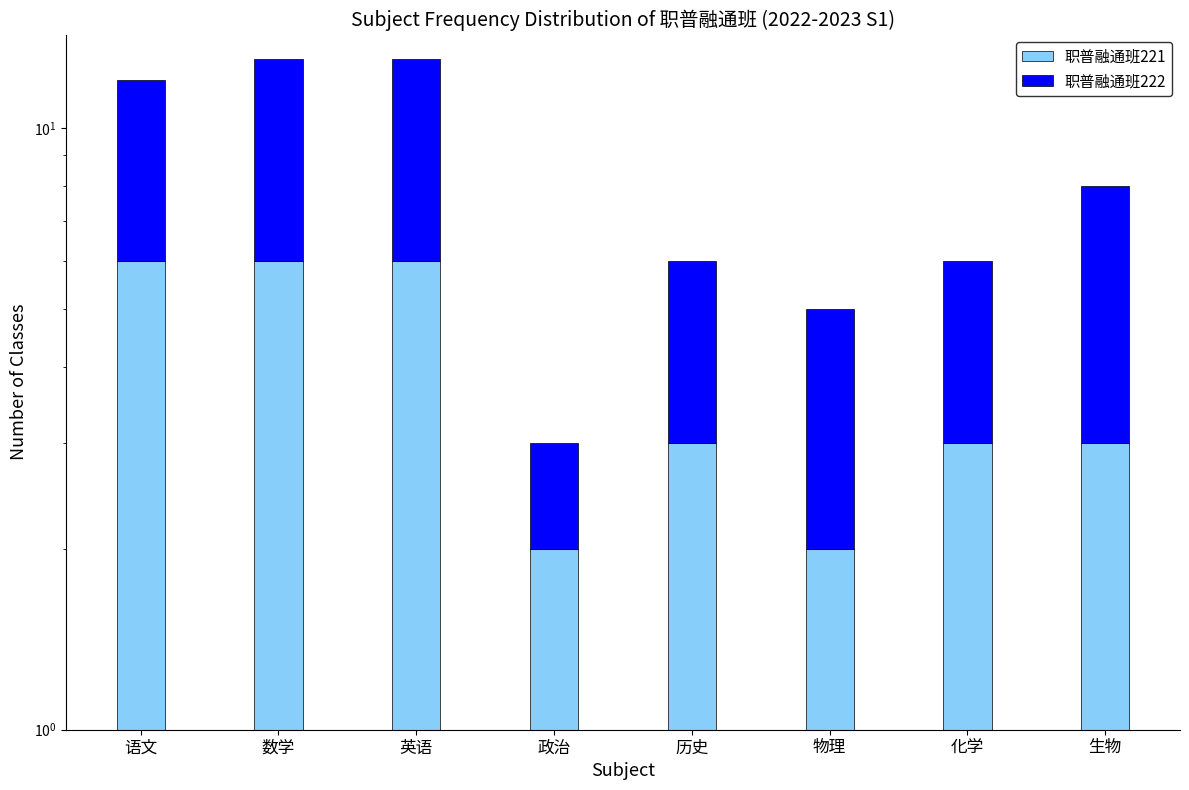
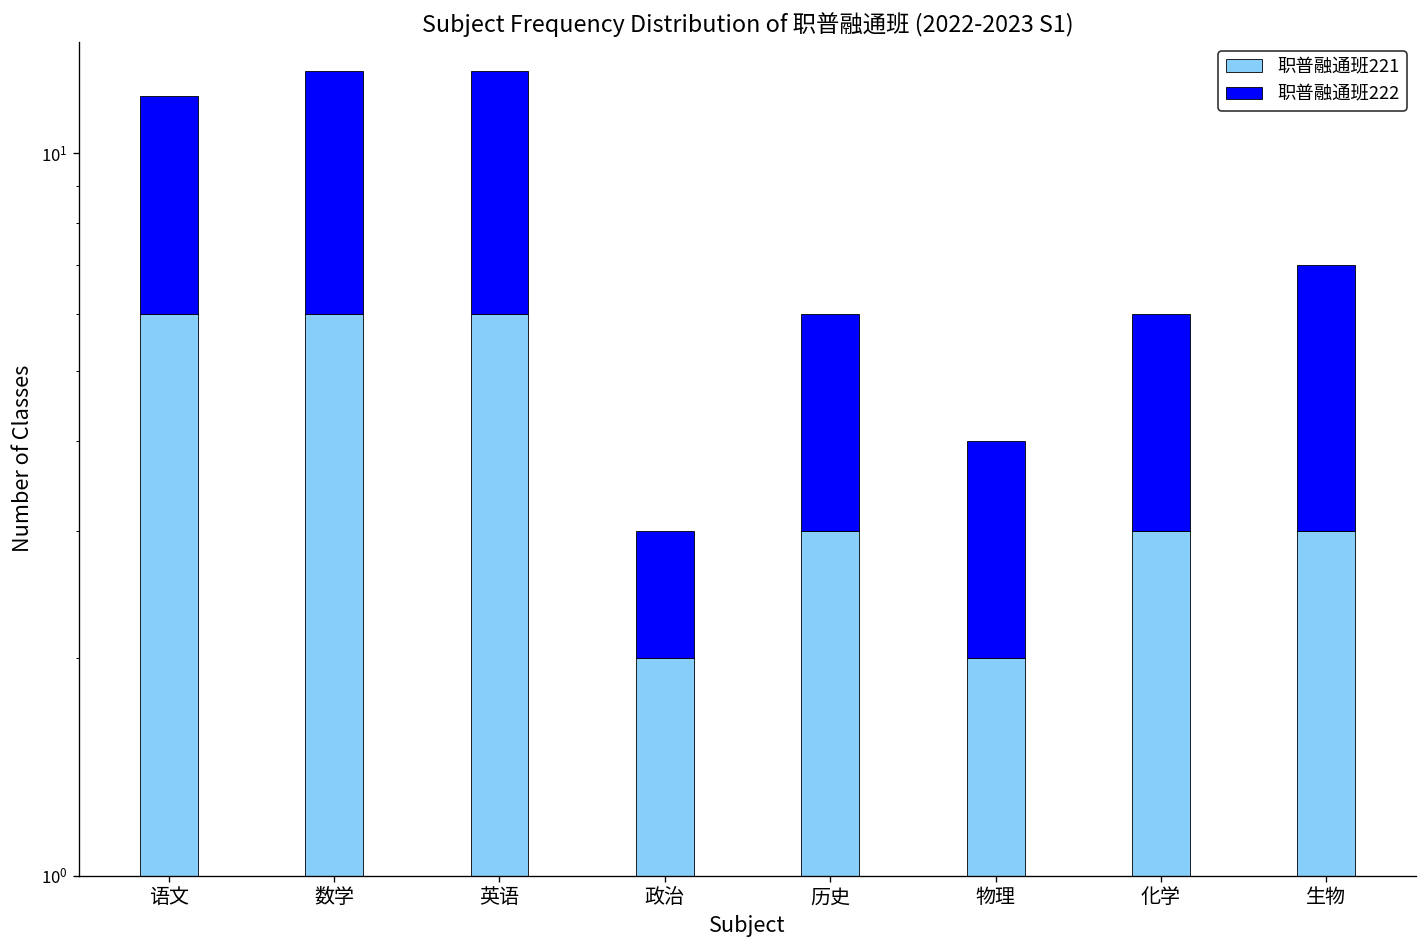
  {
    "职普融通班221": {
      "语文": 6,
      "数学": 6,
      "英语": 6,
      "政治": 2,
      "历史": 3,
      "物理": 2,
      "化学": 3,
      "生物": 3
    },
    "职普融通班222": {
      "语文": 6,
      "数学": 7,
      "英语": 7,
      "政治": 1,
      "历史": 3,
-     "物理": 3,
+     "物理": 2,
      "化学": 3,
-     "生物": 5
+     "生物": 4
    }
  }
